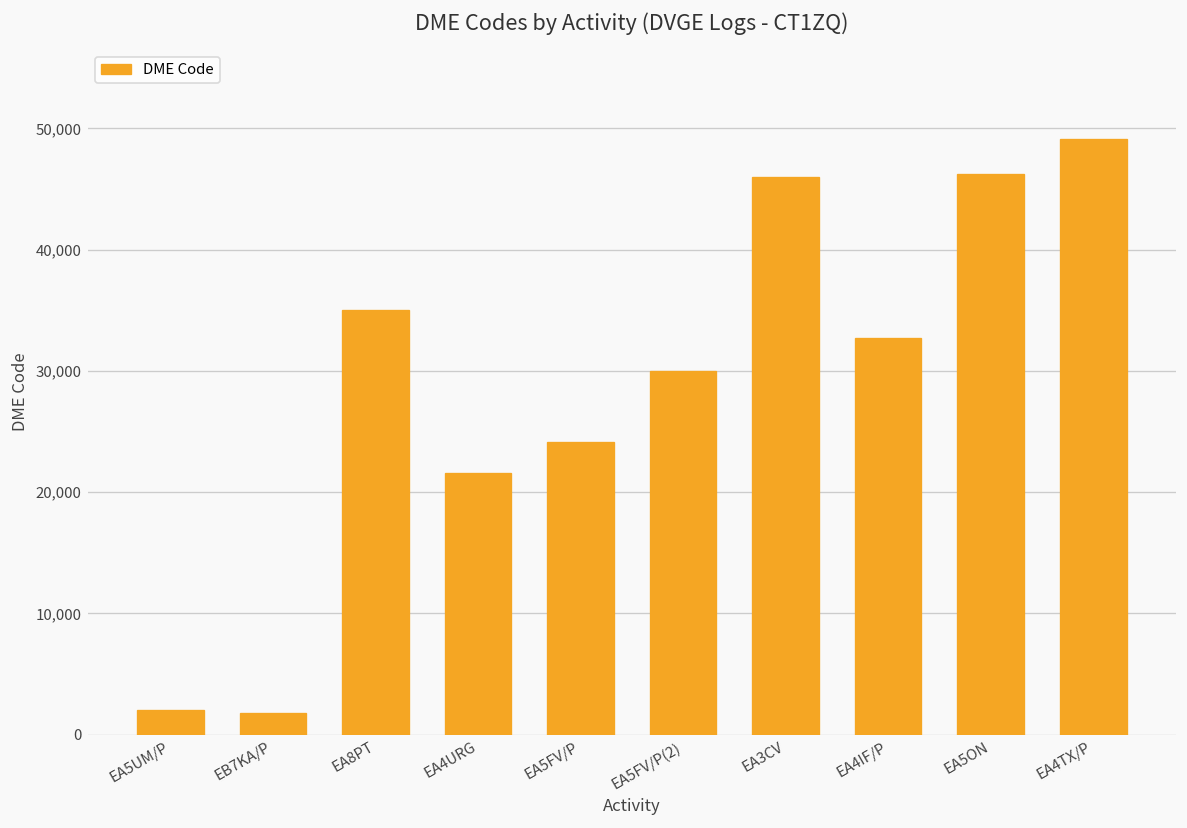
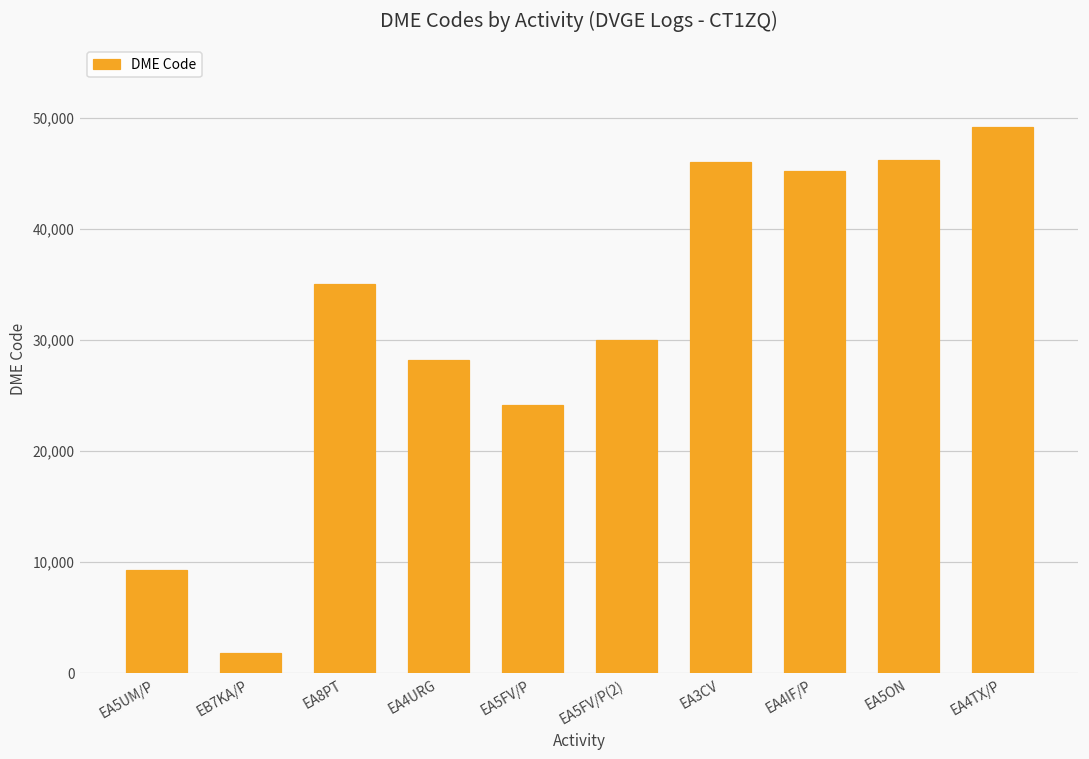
  {
-   "EA5UM/P": "2,000",
+   "EA5UM/P": "9,300",
    "EB7KA/P": "1,800",
    "EA8PT": "35,000",
-   "EA4URG": "21,500",
+   "EA4URG": "28,200",
    "EA5FV/P": "24,200",
    "EA5FV/P(2)": "30,000",
    "EA3CV": "46,000",
-   "EA4IF/P": "32,700",
+   "EA4IF/P": "45,200",
    "EA5ON": "46,200",
    "EA4TX/P": "49,100"
  }
